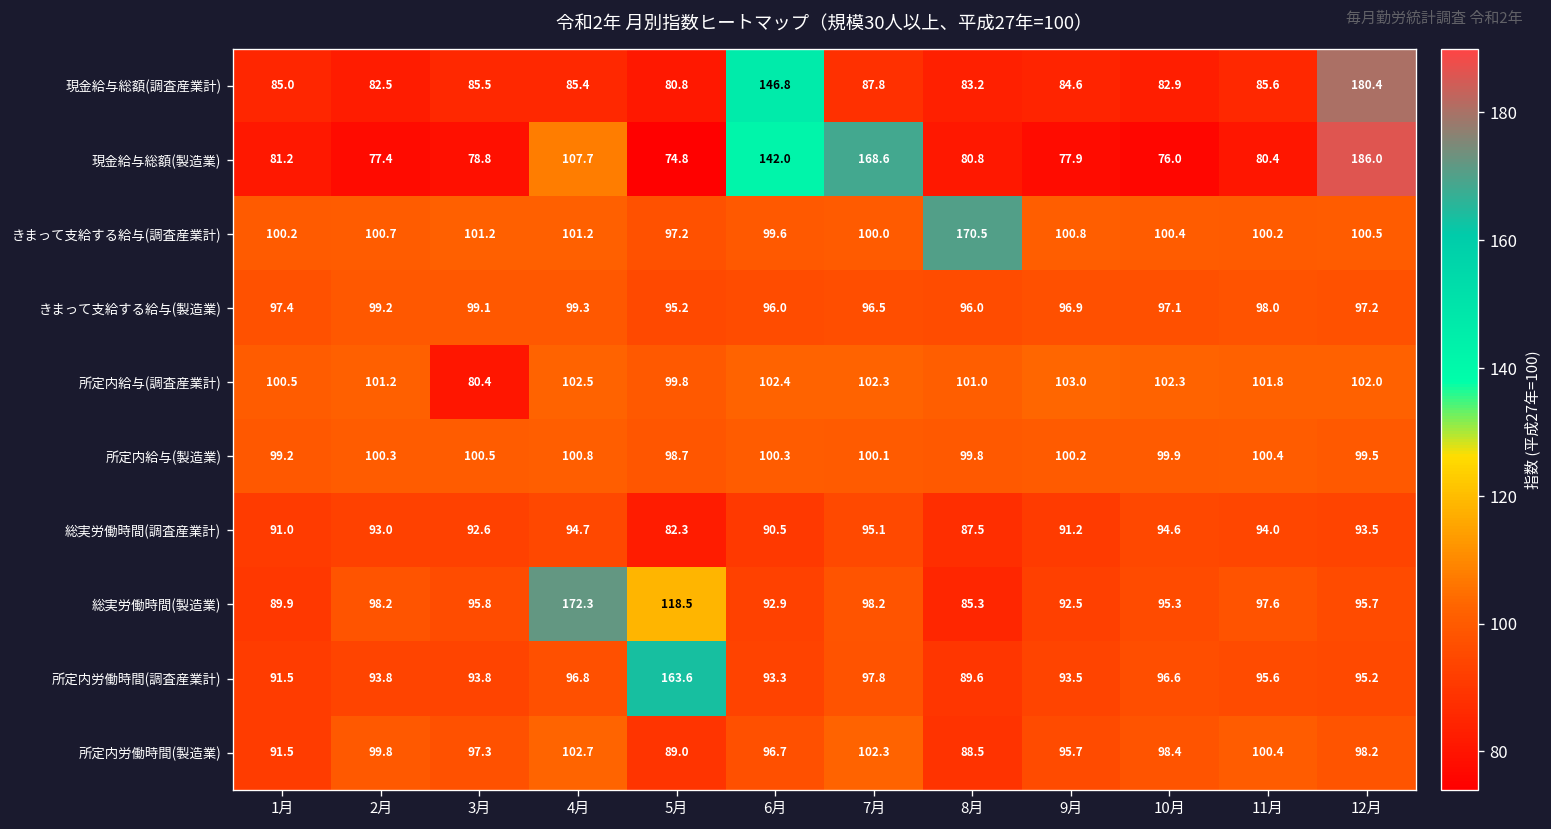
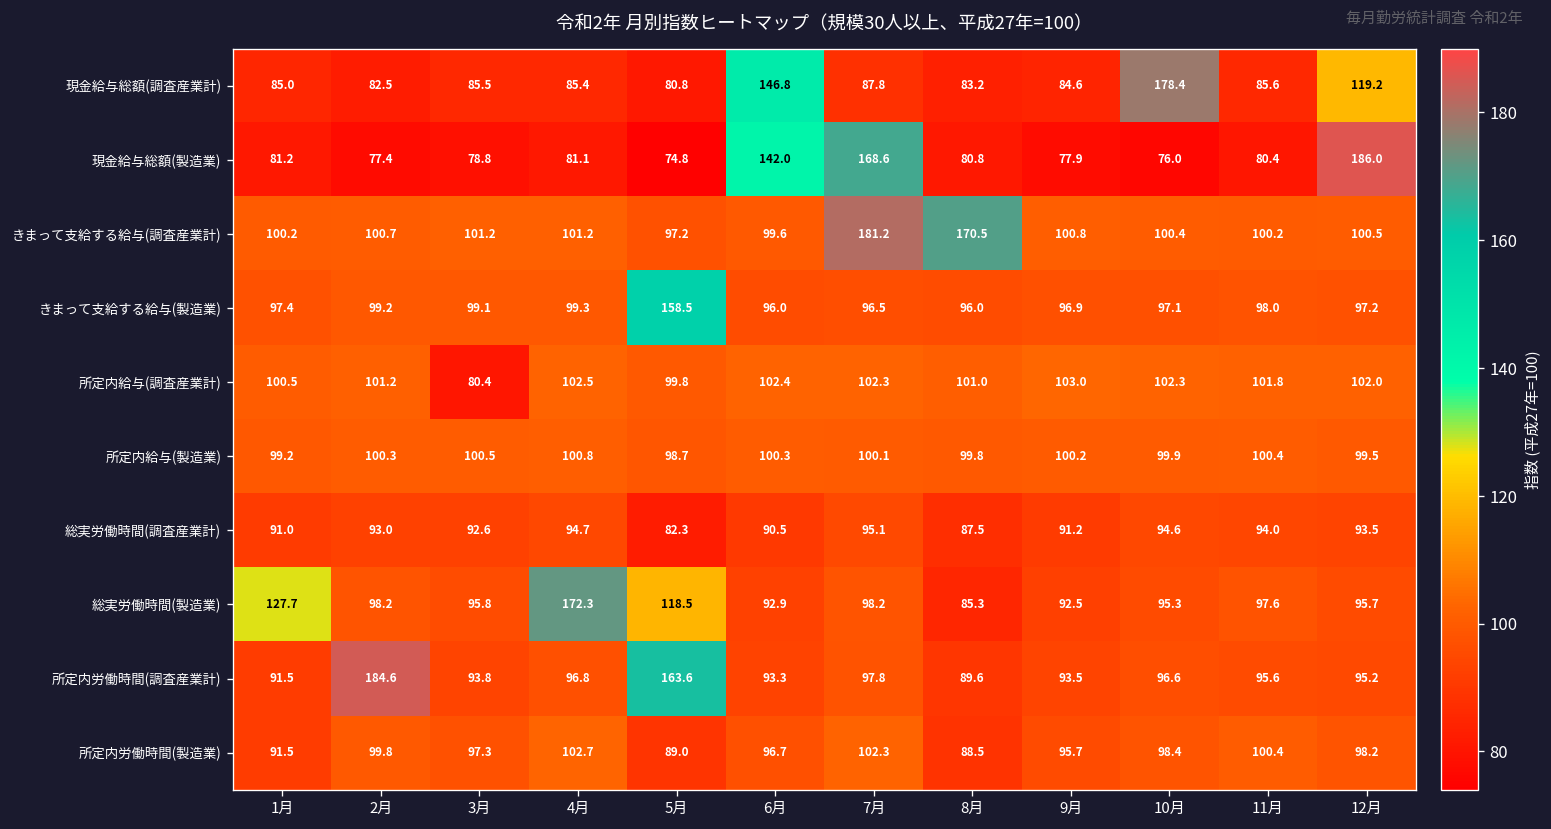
  {
    "現金給与総額(調査産業計)": {
      "1月": 85.0,
      "2月": 82.5,
      "3月": 85.5,
      "4月": 85.4,
      "5月": 80.8,
      "6月": 146.8,
      "7月": 87.8,
      "8月": 83.2,
      "9月": 84.6,
-     "10月": 82.9,
+     "10月": 178.4,
      "11月": 85.6,
-     "12月": 180.4
+     "12月": 119.2
    },
    "現金給与総額(製造業)": {
      "1月": 81.2,
      "2月": 77.4,
      "3月": 78.8,
-     "4月": 107.7,
+     "4月": 81.1,
      "5月": 74.8,
      "6月": 142.0,
      "7月": 168.6,
      "8月": 80.8,
      "9月": 77.9,
      "10月": 76.0,
      "11月": 80.4,
      "12月": 186.0
    },
    "きまって支給する給与(調査産業計)": {
      "1月": 100.2,
      "2月": 100.7,
      "3月": 101.2,
      "4月": 101.2,
      "5月": 97.2,
      "6月": 99.6,
-     "7月": 100.0,
+     "7月": 181.2,
      "8月": 170.5,
      "9月": 100.8,
      "10月": 100.4,
      "11月": 100.2,
      "12月": 100.5
    },
    "きまって支給する給与(製造業)": {
      "1月": 97.4,
      "2月": 99.2,
      "3月": 99.1,
      "4月": 99.3,
-     "5月": 95.2,
+     "5月": 158.5,
      "6月": 96.0,
      "7月": 96.5,
      "8月": 96.0,
      "9月": 96.9,
      "10月": 97.1,
      "11月": 98.0,
      "12月": 97.2
    },
    "所定内給与(調査産業計)": {
      "1月": 100.5,
      "2月": 101.2,
      "3月": 80.4,
      "4月": 102.5,
      "5月": 99.8,
      "6月": 102.4,
      "7月": 102.3,
      "8月": 101.0,
      "9月": 103.0,
      "10月": 102.3,
      "11月": 101.8,
      "12月": 102.0
    },
    "所定内給与(製造業)": {
      "1月": 99.2,
      "2月": 100.3,
      "3月": 100.5,
      "4月": 100.8,
      "5月": 98.7,
      "6月": 100.3,
      "7月": 100.1,
      "8月": 99.8,
      "9月": 100.2,
      "10月": 99.9,
      "11月": 100.4,
      "12月": 99.5
    },
    "総実労働時間(調査産業計)": {
      "1月": 91.0,
      "2月": 93.0,
      "3月": 92.6,
      "4月": 94.7,
      "5月": 82.3,
      "6月": 90.5,
      "7月": 95.1,
      "8月": 87.5,
      "9月": 91.2,
      "10月": 94.6,
      "11月": 94.0,
      "12月": 93.5
    },
    "総実労働時間(製造業)": {
-     "1月": 89.9,
+     "1月": 127.7,
      "2月": 98.2,
      "3月": 95.8,
      "4月": 172.3,
      "5月": 118.5,
      "6月": 92.9,
      "7月": 98.2,
      "8月": 85.3,
      "9月": 92.5,
      "10月": 95.3,
      "11月": 97.6,
      "12月": 95.7
    },
    "所定内労働時間(調査産業計)": {
      "1月": 91.5,
-     "2月": 93.8,
+     "2月": 184.6,
      "3月": 93.8,
      "4月": 96.8,
      "5月": 163.6,
      "6月": 93.3,
      "7月": 97.8,
      "8月": 89.6,
      "9月": 93.5,
      "10月": 96.6,
      "11月": 95.6,
      "12月": 95.2
    },
    "所定内労働時間(製造業)": {
      "1月": 91.5,
      "2月": 99.8,
      "3月": 97.3,
      "4月": 102.7,
      "5月": 89.0,
      "6月": 96.7,
      "7月": 102.3,
      "8月": 88.5,
      "9月": 95.7,
      "10月": 98.4,
      "11月": 100.4,
      "12月": 98.2
    }
  }
